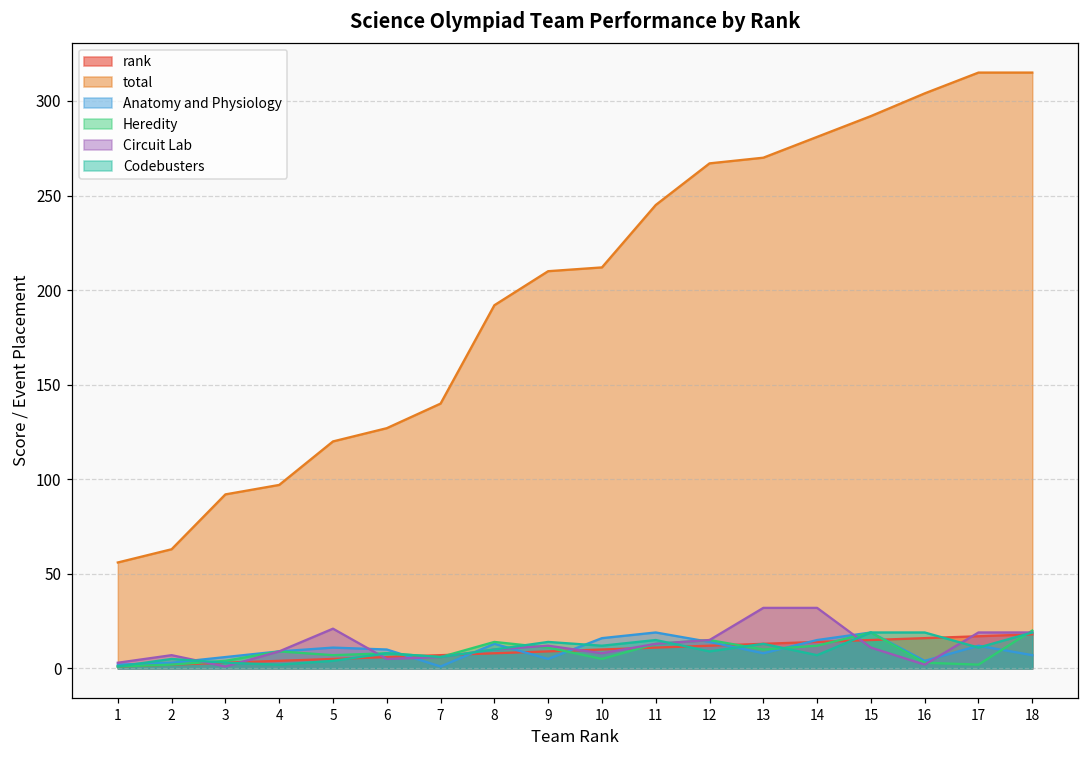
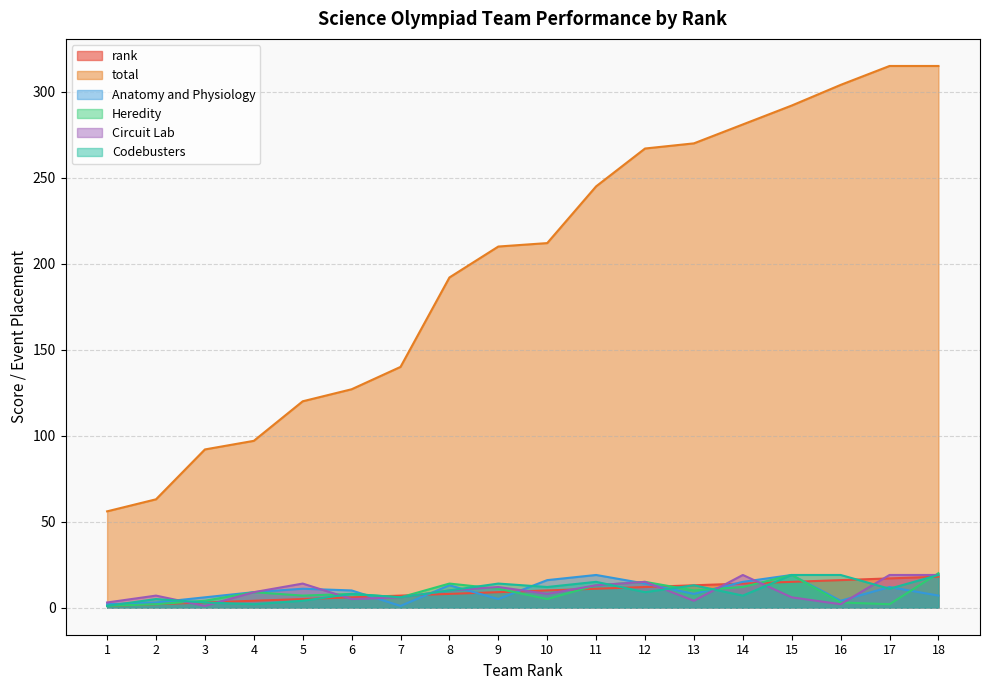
  {
    "Circuit Lab": {
      "2": 7,
      "3": 1,
-     "5": 21,
+     "5": 14,
      "10": 8,
-     "13": 32,
-     "14": 32,
-     "15": 11,
+     "13": 4,
+     "14": 19,
+     "15": 6,
      "17": 19
    }
  }
